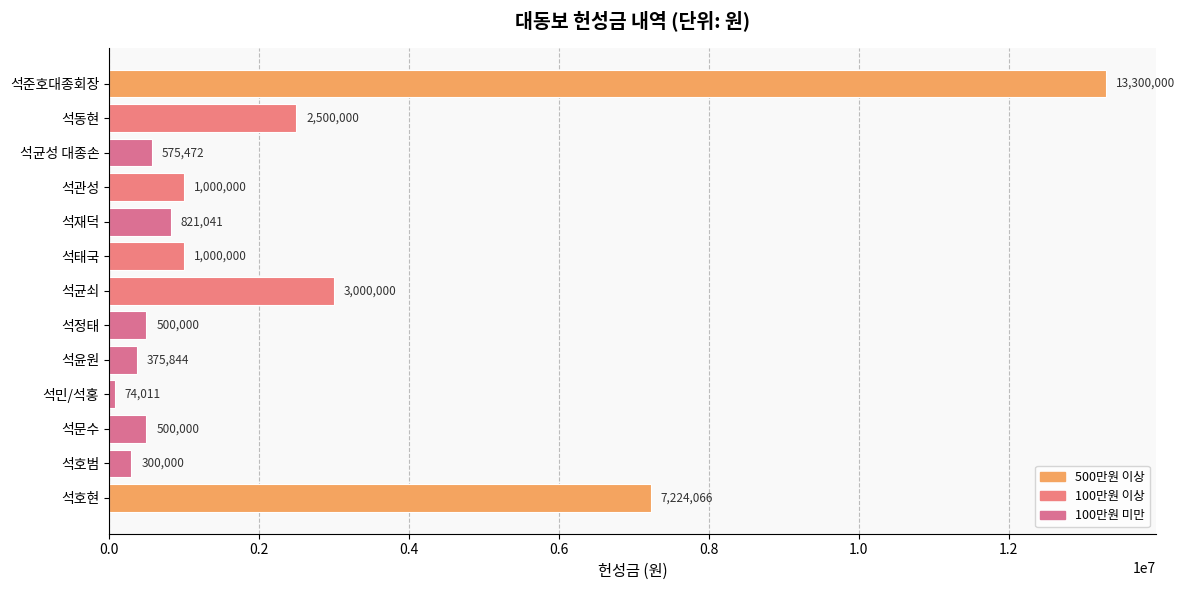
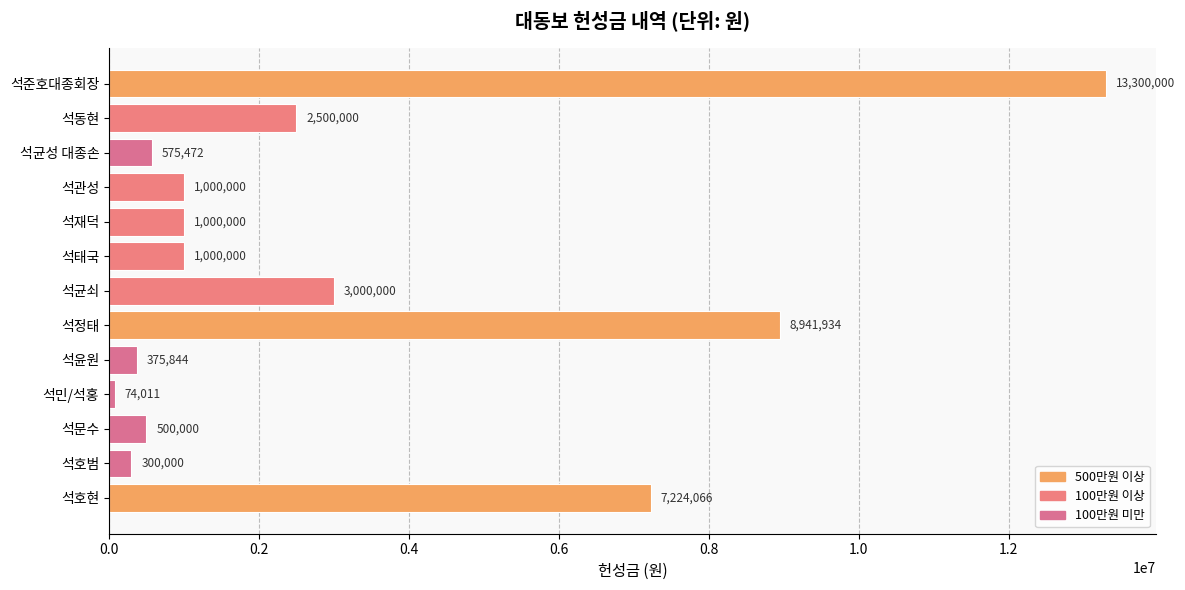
  {
    "석준호대종회장": "13,300,000",
    "석동현": "2,500,000",
    "석균성 대종손": "575,472",
    "석관성": "1,000,000",
-   "석재덕": "821,041",
+   "석재덕": "1,000,000",
    "석태국": "1,000,000",
    "석균쇠": "3,000,000",
-   "석정태": "500,000",
+   "석정태": "8,941,934",
    "석윤원": "375,844",
    "석민/석홍": "74,011",
    "석문수": "500,000",
    "석호범": "300,000",
    "석호현": "7,224,066"
  }
